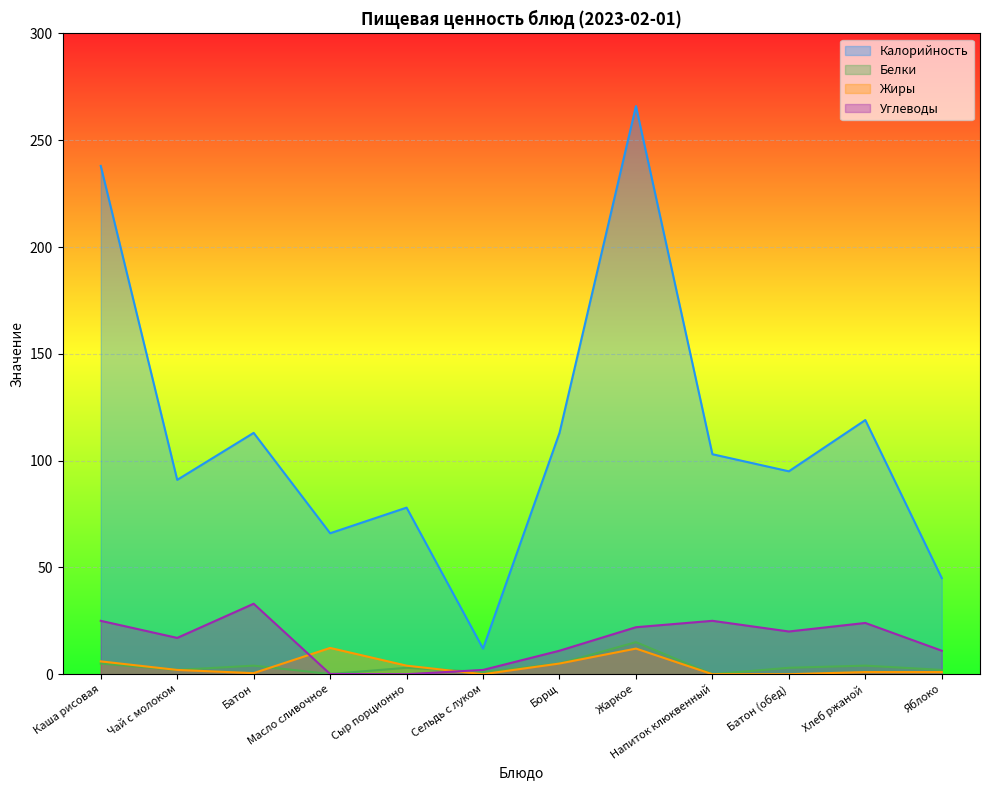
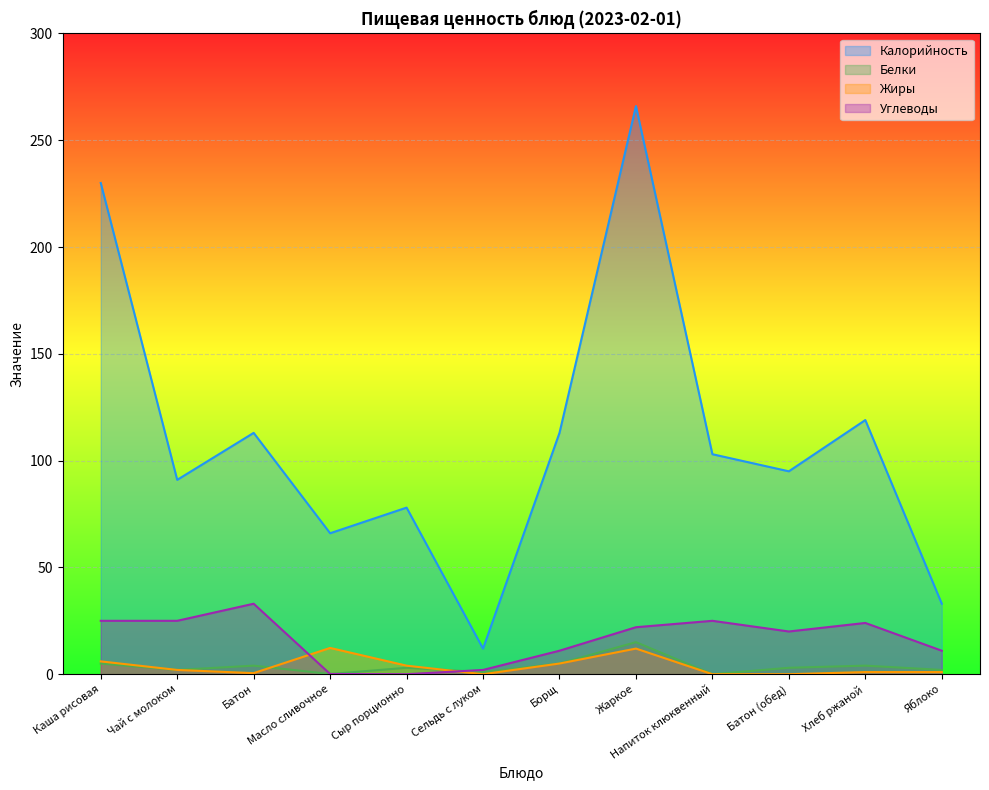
  {
    "Калорийность": {
-     "Каша рисовая": 238,
+     "Каша рисовая": 230,
      "Чай с молоком": 91,
      "Батон": 113,
      "Масло сливочное": 66,
      "Сыр порционно": 78,
      "Сельдь с луком": 12,
      "Борщ": 113,
      "Жаркое": 266,
      "Напиток клюквенный": 103,
      "Батон (обед)": 95,
      "Хлеб ржаной": 119,
-     "Яблоко": 45
+     "Яблоко": 33
    },
    "Белки": {
      "Батон": 4,
      "Жаркое": 15,
      "Батон (обед)": 3,
      "Хлеб ржаной": 4
    },
    "Жиры": {
      "Батон": 1,
      "Масло сливочное": 12,
      "Жаркое": 12,
      "Батон (обед)": 0,
      "Хлеб ржаной": 1
    },
    "Углеводы": {
      "Каша рисовая": 25,
-     "Чай с молоком": 17,
+     "Чай с молоком": 25,
      "Батон": 33,
      "Сыр порционно": 0,
      "Борщ": 11,
      "Жаркое": 22,
      "Напиток клюквенный": 25,
      "Батон (обед)": 20,
      "Хлеб ржаной": 24,
      "Яблоко": 11
    }
  }
